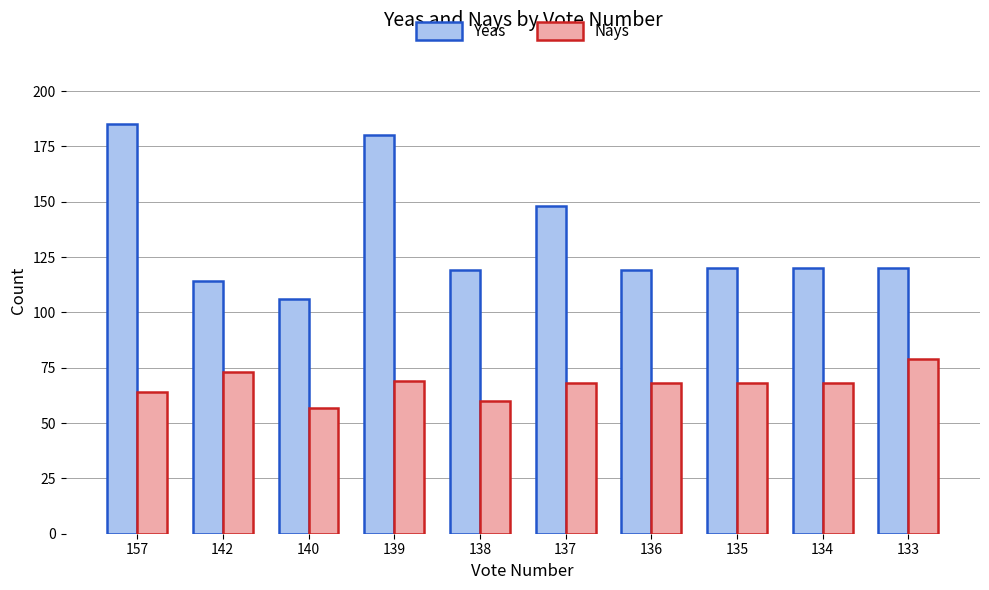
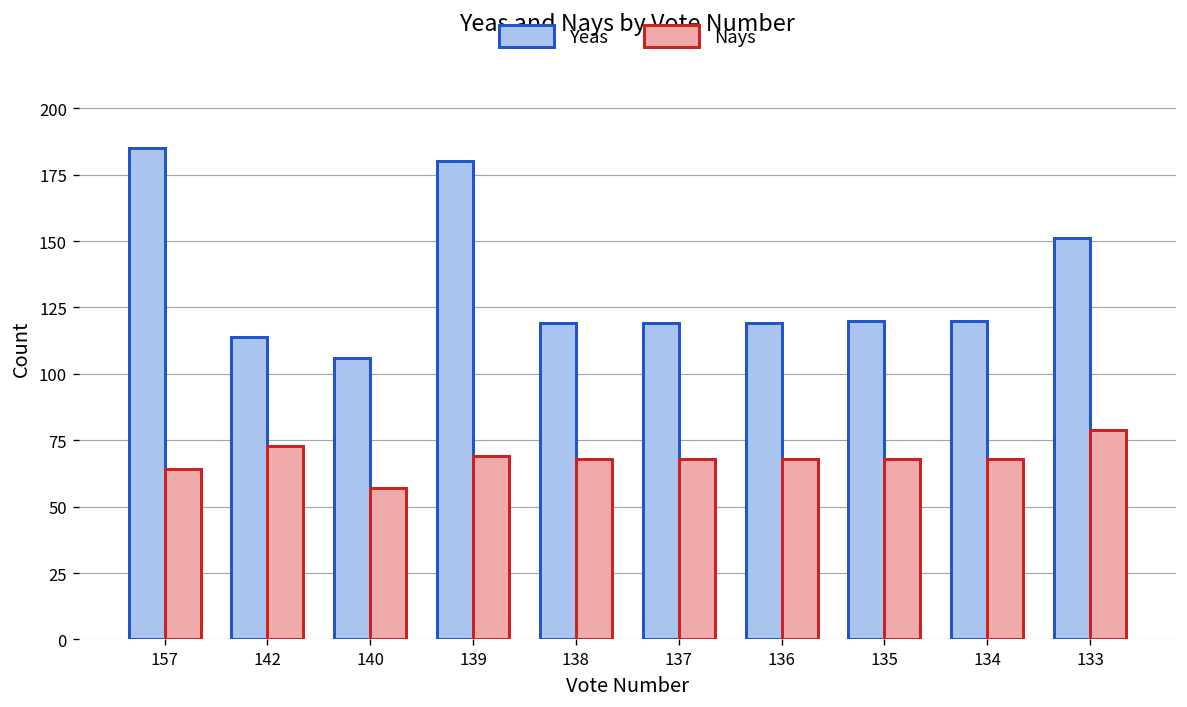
  {
    "Yeas": {
      "157": 185,
      "142": 114,
      "140": 106,
      "139": 180,
      "138": 119,
-     "137": 148,
+     "137": 119,
      "136": 119,
      "135": 120,
      "134": 120,
-     "133": 120
+     "133": 151
    },
    "Nays": {
      "157": 64,
      "142": 73,
      "140": 57,
      "139": 69,
-     "138": 60,
+     "138": 68,
      "137": 68,
      "136": 68,
      "135": 68,
      "134": 68,
      "133": 79
    }
  }
